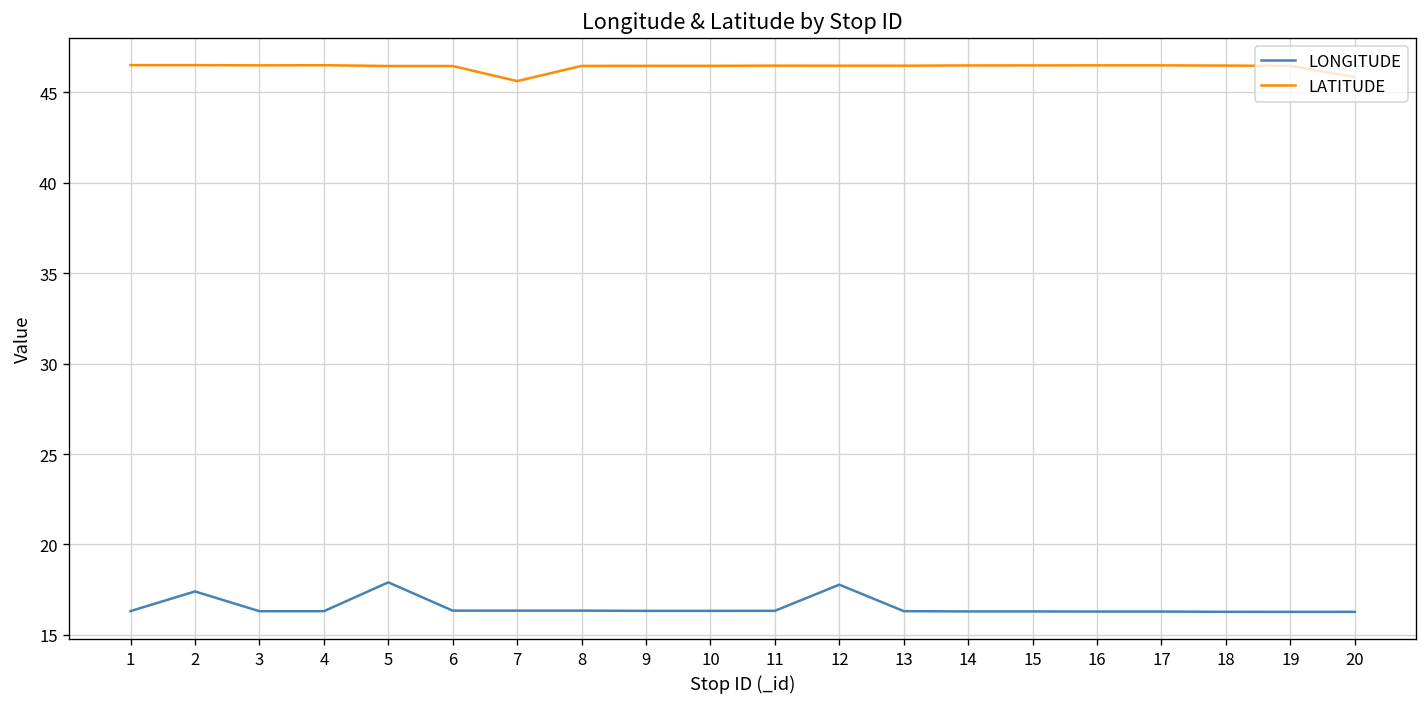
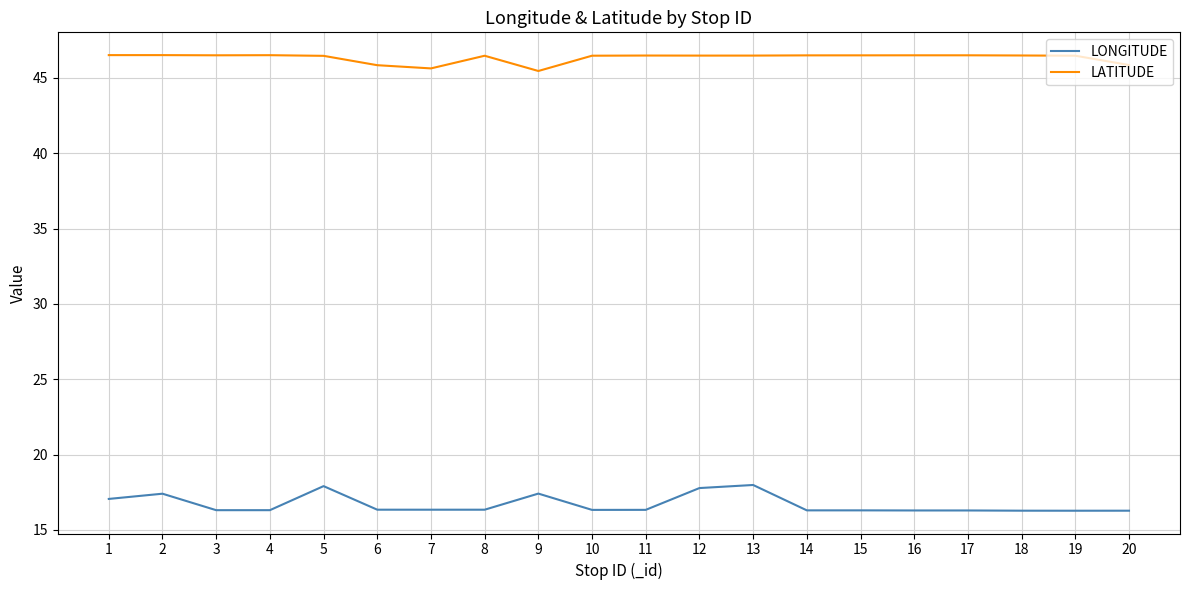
  {
    "LONGITUDE": {
-     "1": 16.3,
+     "1": 17.1,
      "2": 17.4,
      "3": 16.3,
      "4": 16.3,
      "5": 17.9,
      "6": 16.3,
      "7": 16.3,
      "8": 16.3,
-     "9": 16.3,
+     "9": 17.4,
      "10": 16.3,
      "11": 16.3,
      "12": 17.8,
-     "13": 16.3,
+     "13": 18.0,
      "14": 16.3,
      "15": 16.3,
      "16": 16.3,
      "17": 16.3,
      "18": 16.3,
      "19": 16.3,
      "20": 16.3
    },
    "LATITUDE": {
      "1": 46.5,
      "2": 46.5,
      "3": 46.5,
      "4": 46.5,
      "5": 46.5,
-     "6": 46.5,
+     "6": 45.8,
      "7": 45.6,
      "8": 46.5,
-     "9": 46.5,
+     "9": 45.5,
      "10": 46.5,
      "11": 46.5,
      "12": 46.5,
      "13": 46.5,
      "14": 46.5,
      "15": 46.5,
      "16": 46.5,
      "17": 46.5,
      "18": 46.5
    }
  }
